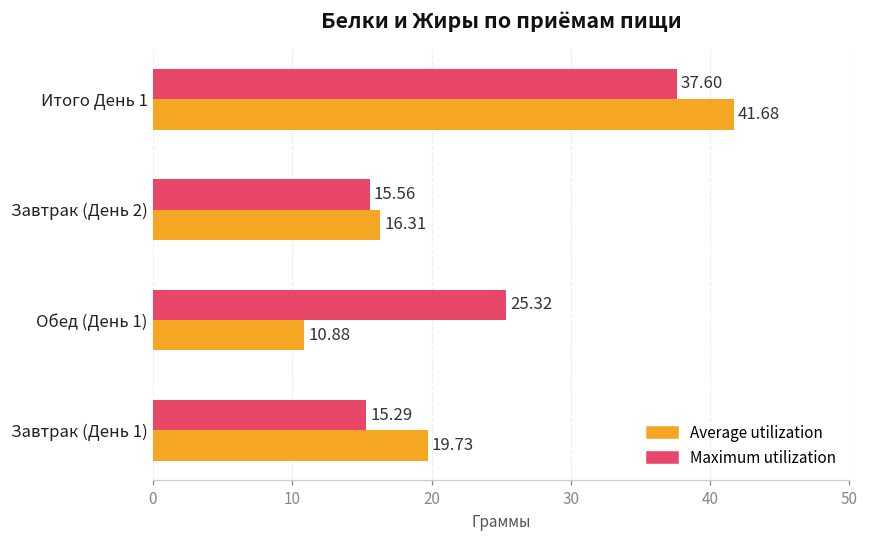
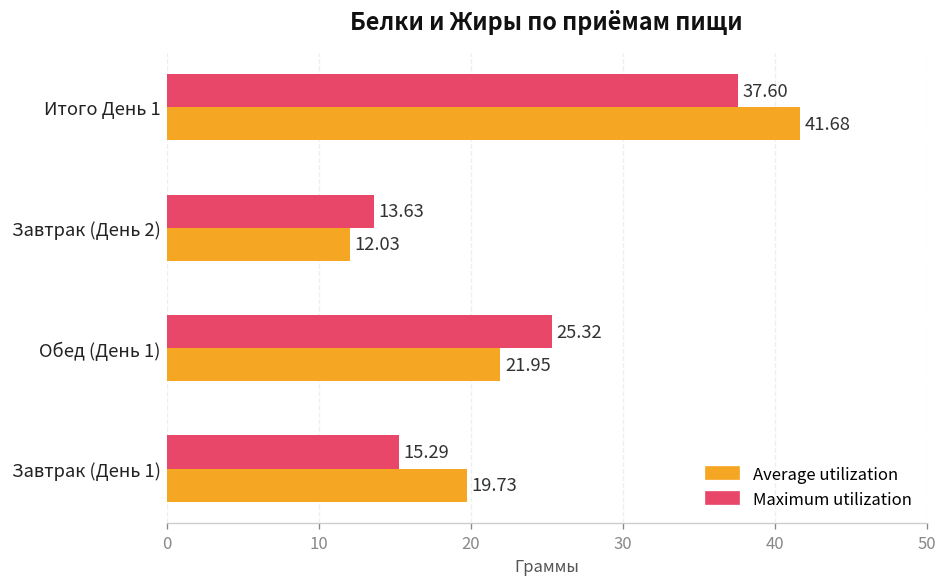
  {
    "Average utilization": {
      "Итого День 1": 41.68,
-     "Завтрак (День 2)": 16.31,
-     "Обед (День 1)": 10.88,
+     "Завтрак (День 2)": 12.03,
+     "Обед (День 1)": 21.95,
      "Завтрак (День 1)": 19.73
    },
    "Maximum utilization": {
      "Итого День 1": 37.60,
-     "Завтрак (День 2)": 15.56,
+     "Завтрак (День 2)": 13.63,
      "Обед (День 1)": 25.32,
      "Завтрак (День 1)": 15.29
    }
  }
